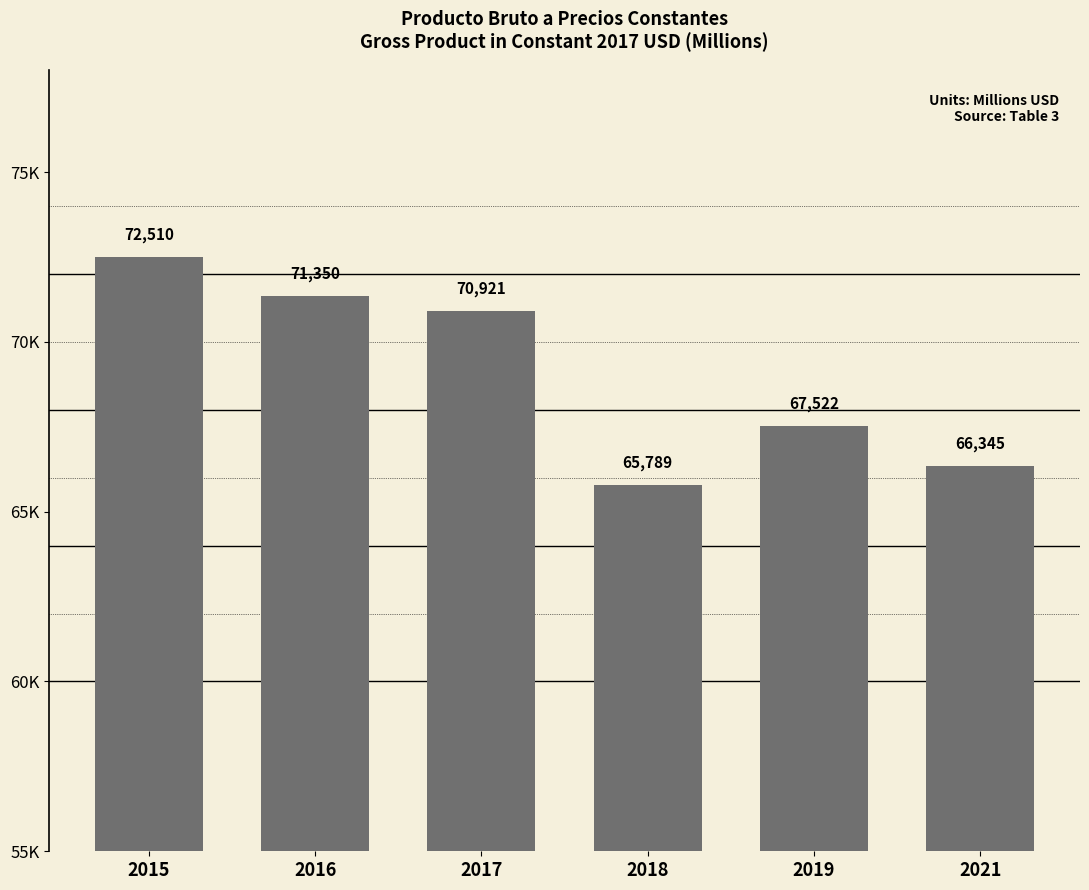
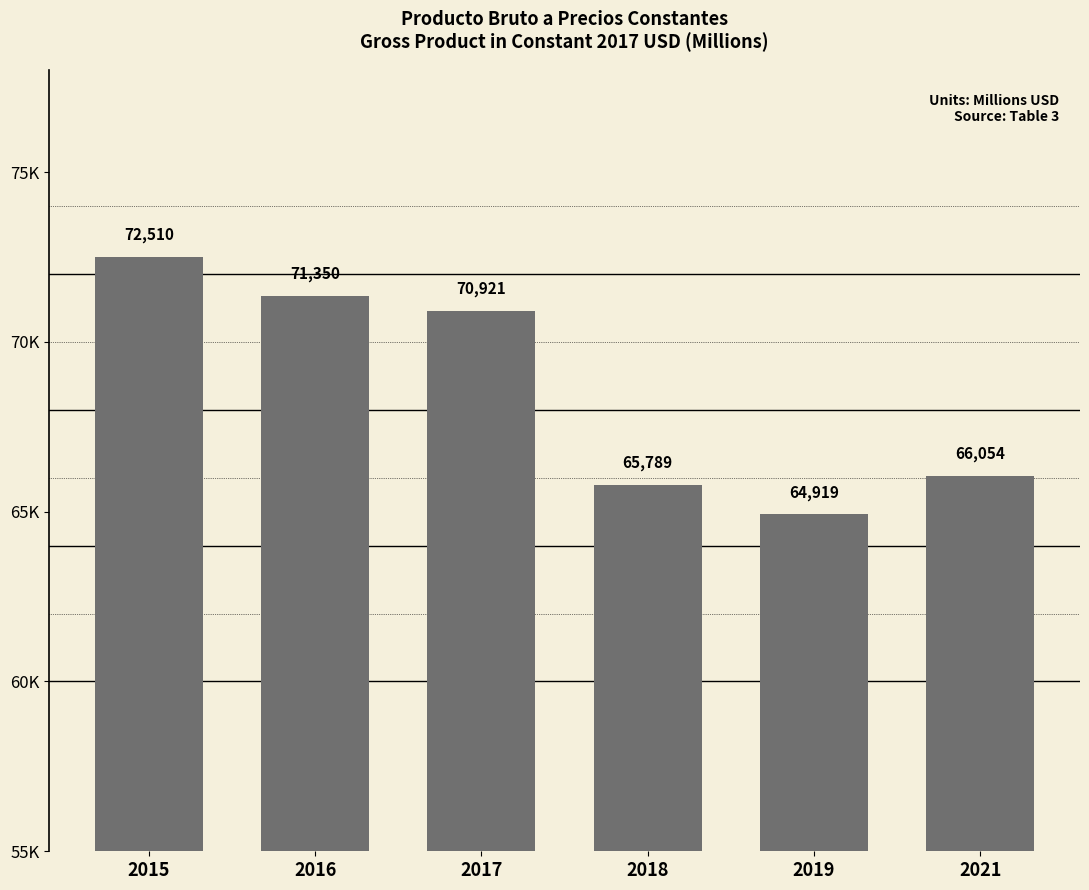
  {
    "2015": "72,510",
    "2016": "71,350",
    "2017": "70,921",
    "2018": "65,789",
-   "2019": "67,522",
-   "2021": "66,345"
+   "2019": "64,919",
+   "2021": "66,054"
  }
